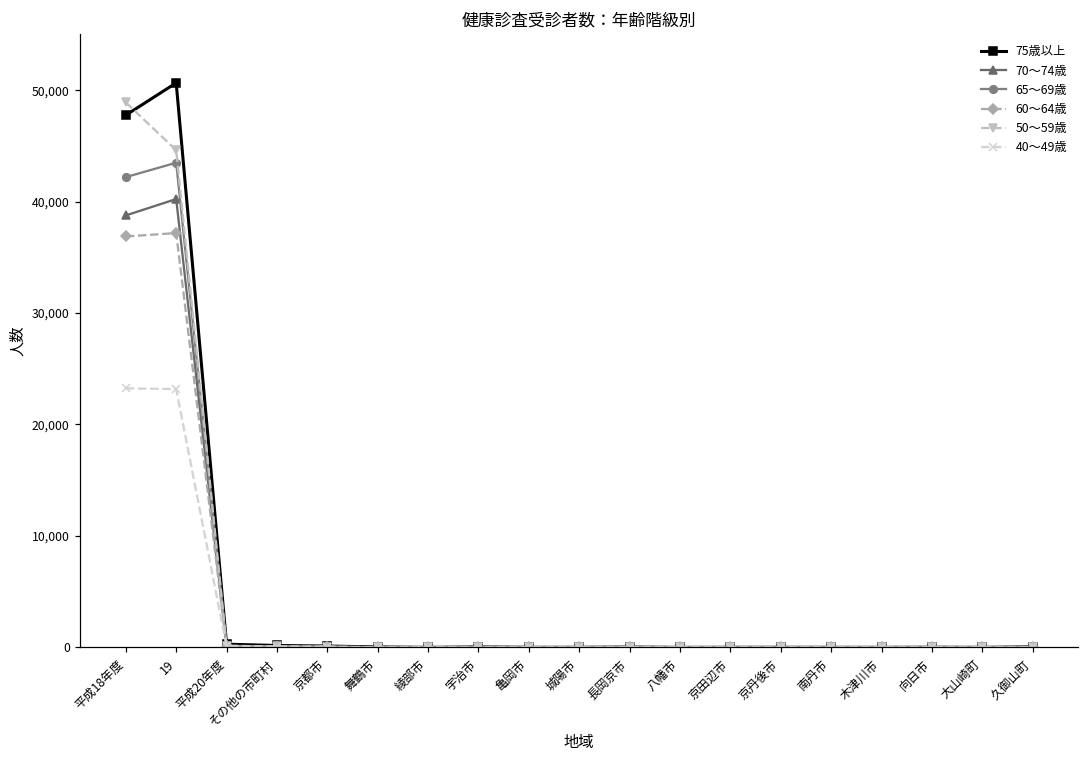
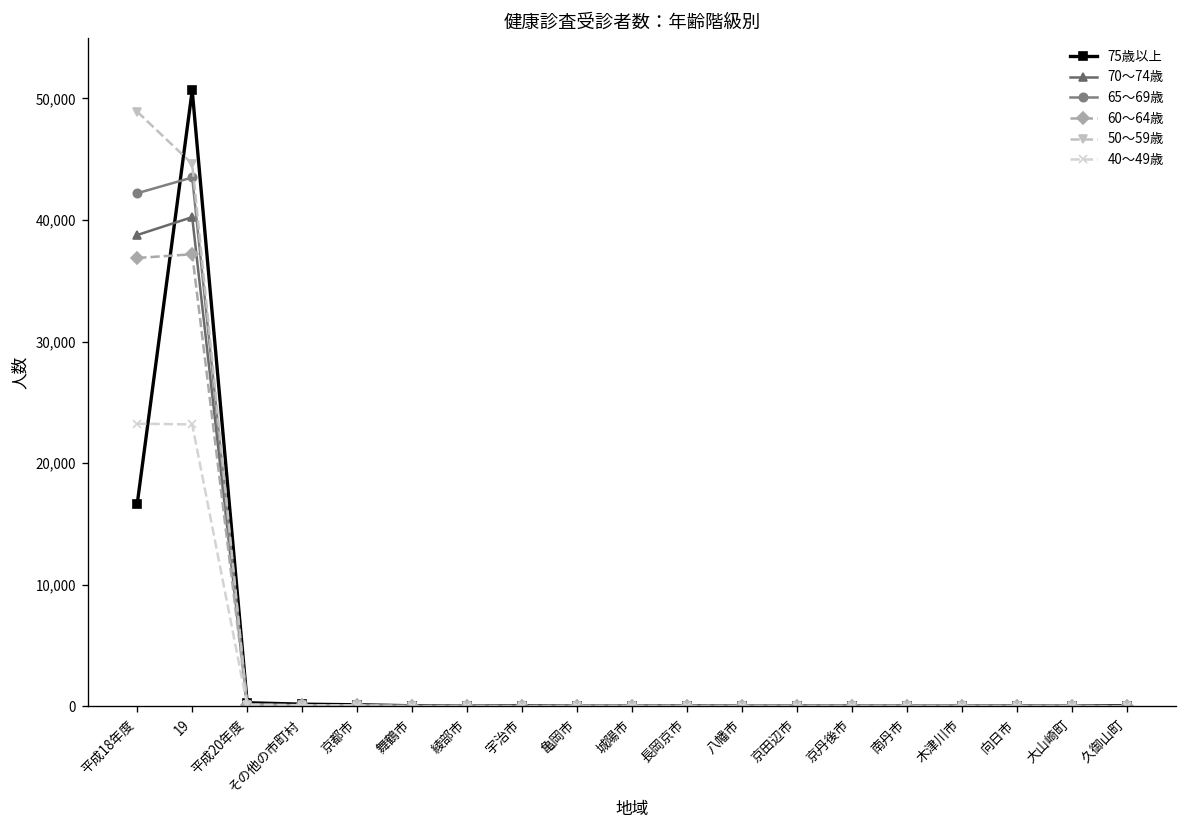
  {
    "75歳以上": {
-     "平成18年度": "47,800",
+     "平成18年度": "16,700",
      "19": "50,700"
    }
  }
